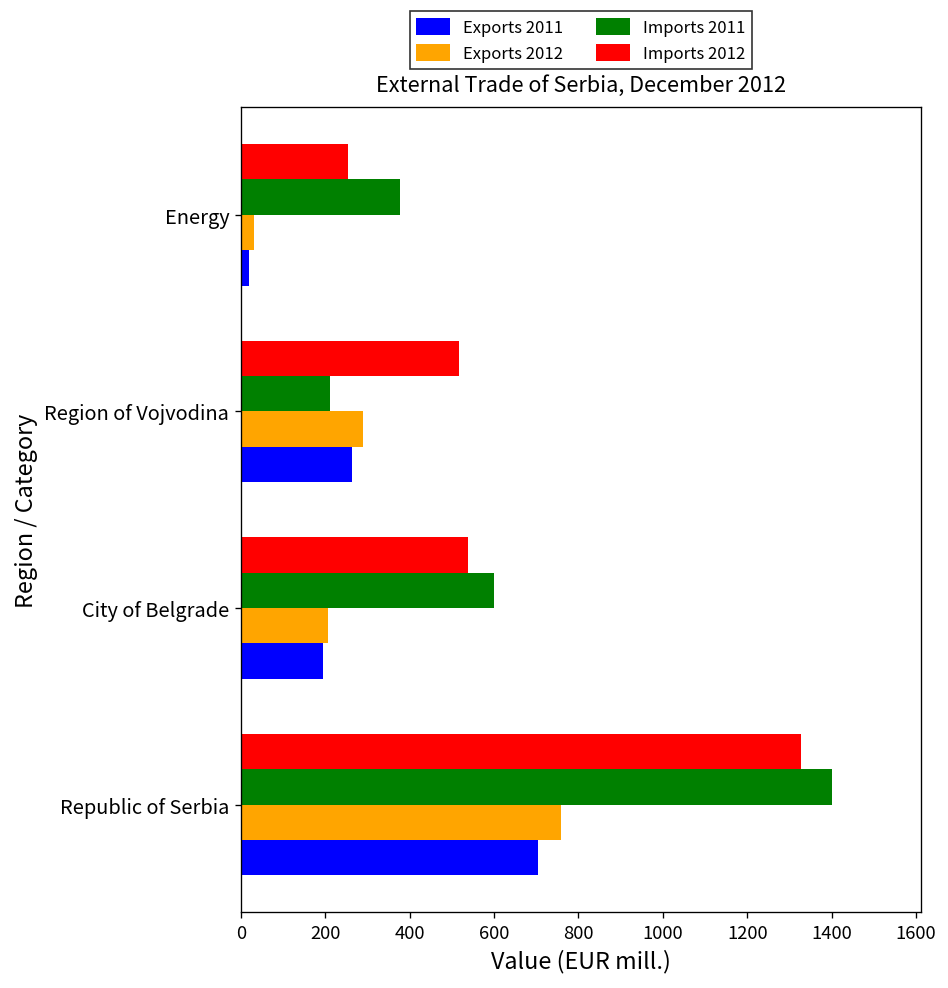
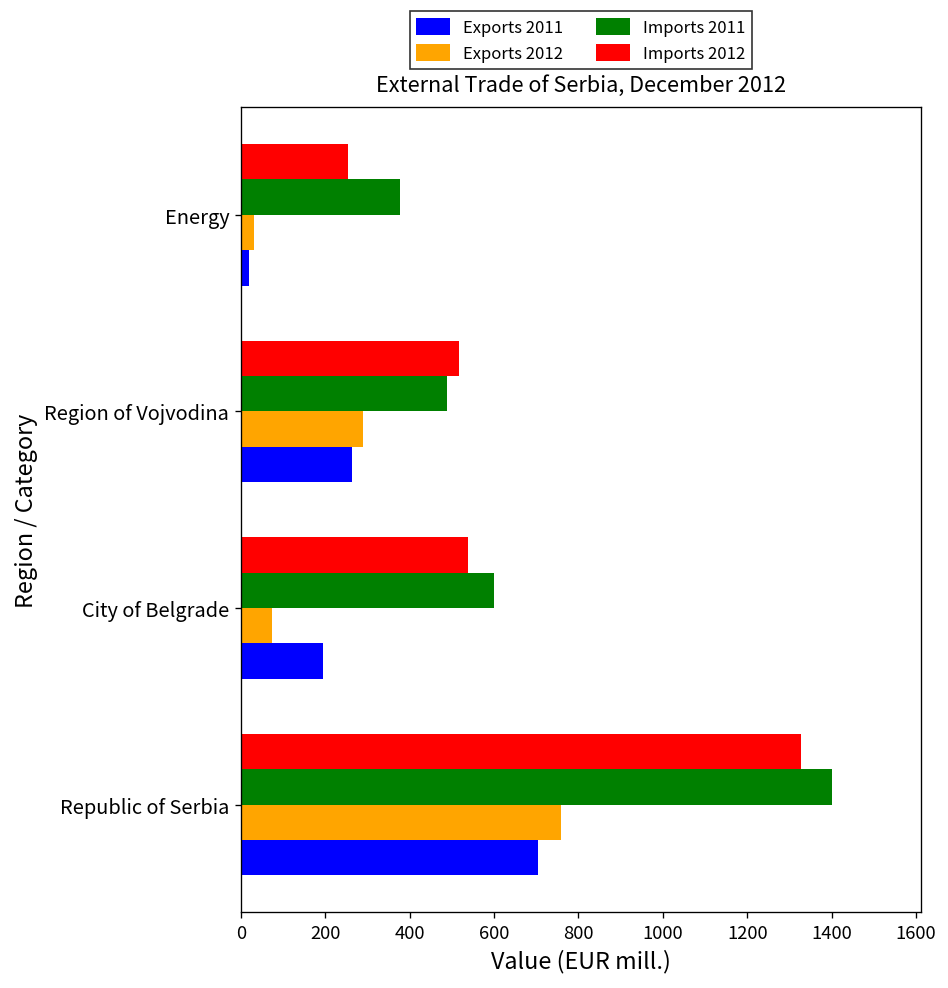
  {
    "Exports 2011": {
      "Energy": 20,
      "Region of Vojvodina": 260,
      "City of Belgrade": 190,
      "Republic of Serbia": 700
    },
    "Exports 2012": {
      "Energy": 30,
      "Region of Vojvodina": 290,
-     "City of Belgrade": 210,
+     "City of Belgrade": 70,
      "Republic of Serbia": 760
    },
    "Imports 2011": {
      "Energy": 380,
-     "Region of Vojvodina": 210,
+     "Region of Vojvodina": 490,
      "City of Belgrade": 600,
      "Republic of Serbia": 1400
    },
    "Imports 2012": {
      "Energy": 250,
      "Region of Vojvodina": 520,
      "City of Belgrade": 540,
      "Republic of Serbia": 1330
    }
  }
